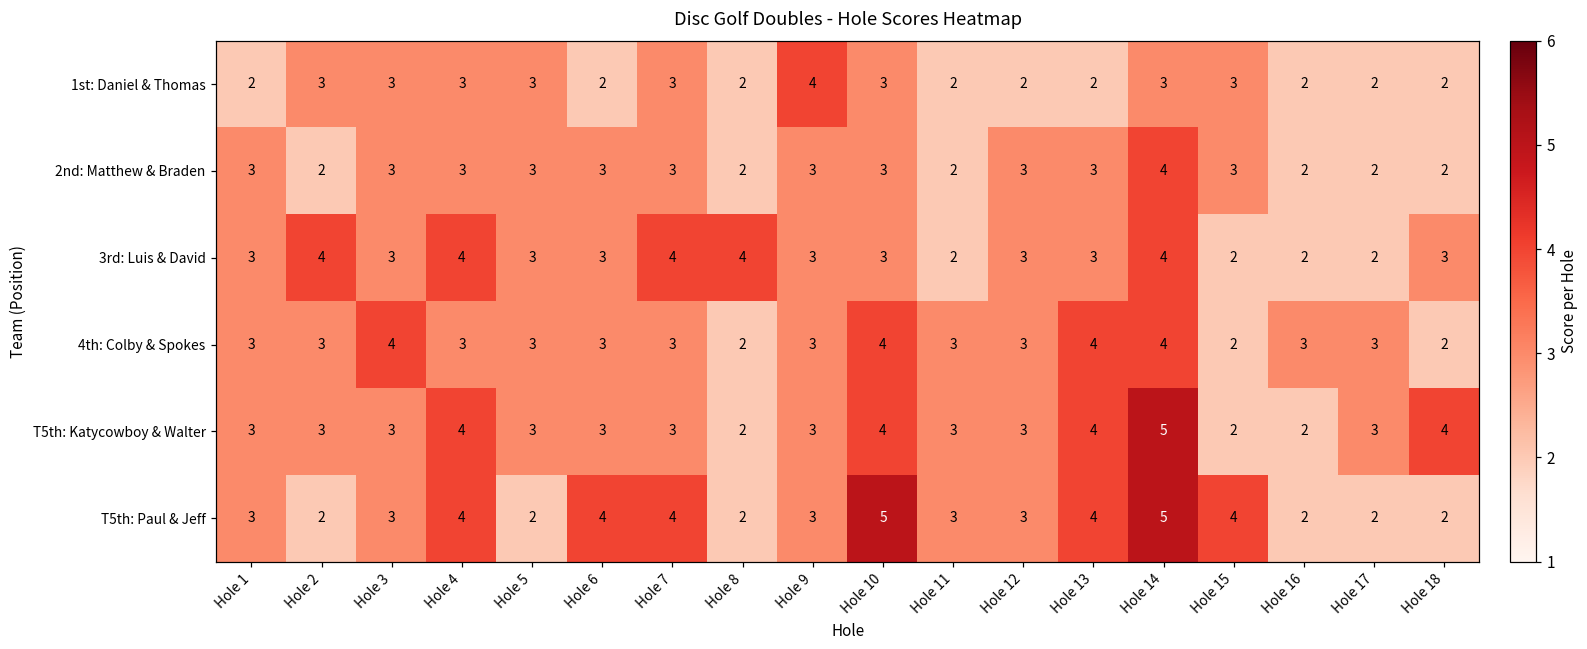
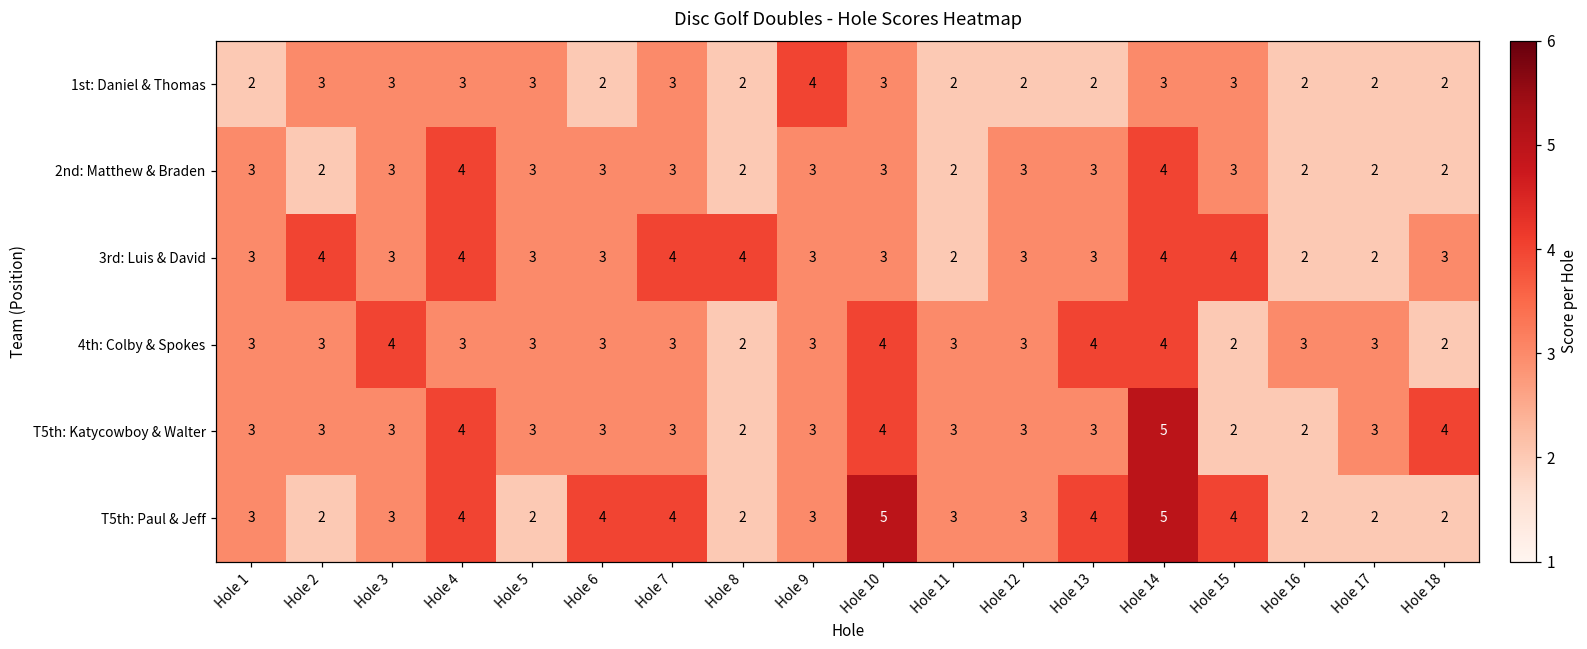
  {
    "1st: Daniel & Thomas": {
      "Hole 1": 2,
      "Hole 2": 3,
      "Hole 3": 3,
      "Hole 4": 3,
      "Hole 5": 3,
      "Hole 6": 2,
      "Hole 7": 3,
      "Hole 8": 2,
      "Hole 9": 4,
      "Hole 10": 3,
      "Hole 11": 2,
      "Hole 12": 2,
      "Hole 13": 2,
      "Hole 14": 3,
      "Hole 15": 3,
      "Hole 16": 2,
      "Hole 17": 2,
      "Hole 18": 2
    },
    "2nd: Matthew & Braden": {
      "Hole 1": 3,
      "Hole 2": 2,
      "Hole 3": 3,
-     "Hole 4": 3,
+     "Hole 4": 4,
      "Hole 5": 3,
      "Hole 6": 3,
      "Hole 7": 3,
      "Hole 8": 2,
      "Hole 9": 3,
      "Hole 10": 3,
      "Hole 11": 2,
      "Hole 12": 3,
      "Hole 13": 3,
      "Hole 14": 4,
      "Hole 15": 3,
      "Hole 16": 2,
      "Hole 17": 2,
      "Hole 18": 2
    },
    "3rd: Luis & David": {
      "Hole 1": 3,
      "Hole 2": 4,
      "Hole 3": 3,
      "Hole 4": 4,
      "Hole 5": 3,
      "Hole 6": 3,
      "Hole 7": 4,
      "Hole 8": 4,
      "Hole 9": 3,
      "Hole 10": 3,
      "Hole 11": 2,
      "Hole 12": 3,
      "Hole 13": 3,
      "Hole 14": 4,
-     "Hole 15": 2,
+     "Hole 15": 4,
      "Hole 16": 2,
      "Hole 17": 2,
      "Hole 18": 3
    },
    "4th: Colby & Spokes": {
      "Hole 1": 3,
      "Hole 2": 3,
      "Hole 3": 4,
      "Hole 4": 3,
      "Hole 5": 3,
      "Hole 6": 3,
      "Hole 7": 3,
      "Hole 8": 2,
      "Hole 9": 3,
      "Hole 10": 4,
      "Hole 11": 3,
      "Hole 12": 3,
      "Hole 13": 4,
      "Hole 14": 4,
      "Hole 15": 2,
      "Hole 16": 3,
      "Hole 17": 3,
      "Hole 18": 2
    },
    "T5th: Katycowboy & Walter": {
      "Hole 1": 3,
      "Hole 2": 3,
      "Hole 3": 3,
      "Hole 4": 4,
      "Hole 5": 3,
      "Hole 6": 3,
      "Hole 7": 3,
      "Hole 8": 2,
      "Hole 9": 3,
      "Hole 10": 4,
      "Hole 11": 3,
      "Hole 12": 3,
-     "Hole 13": 4,
+     "Hole 13": 3,
      "Hole 14": 5,
      "Hole 15": 2,
      "Hole 16": 2,
      "Hole 17": 3,
      "Hole 18": 4
    },
    "T5th: Paul & Jeff": {
      "Hole 1": 3,
      "Hole 2": 2,
      "Hole 3": 3,
      "Hole 4": 4,
      "Hole 5": 2,
      "Hole 6": 4,
      "Hole 7": 4,
      "Hole 8": 2,
      "Hole 9": 3,
      "Hole 10": 5,
      "Hole 11": 3,
      "Hole 12": 3,
      "Hole 13": 4,
      "Hole 14": 5,
      "Hole 15": 4,
      "Hole 16": 2,
      "Hole 17": 2,
      "Hole 18": 2
    }
  }
